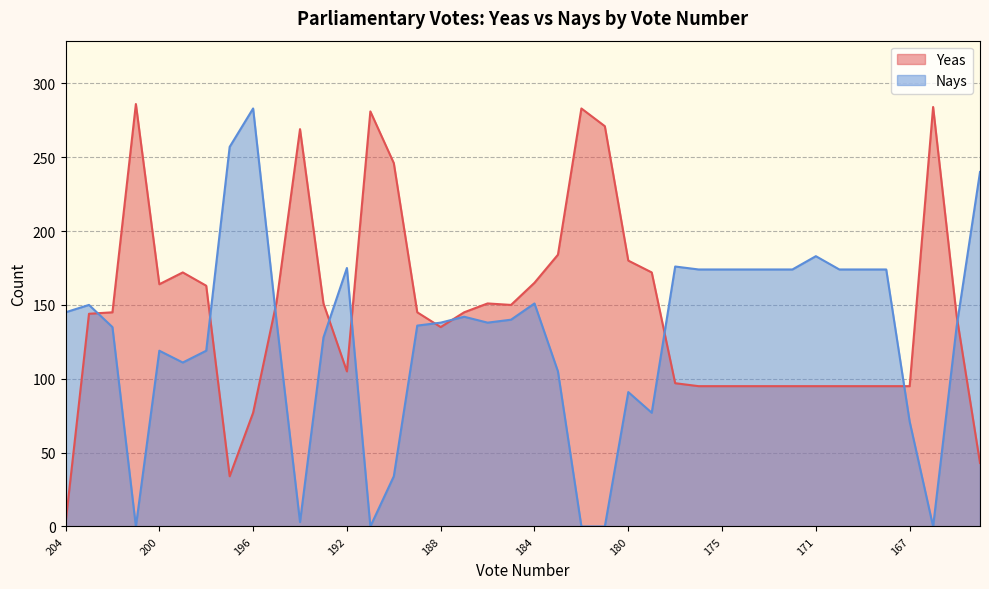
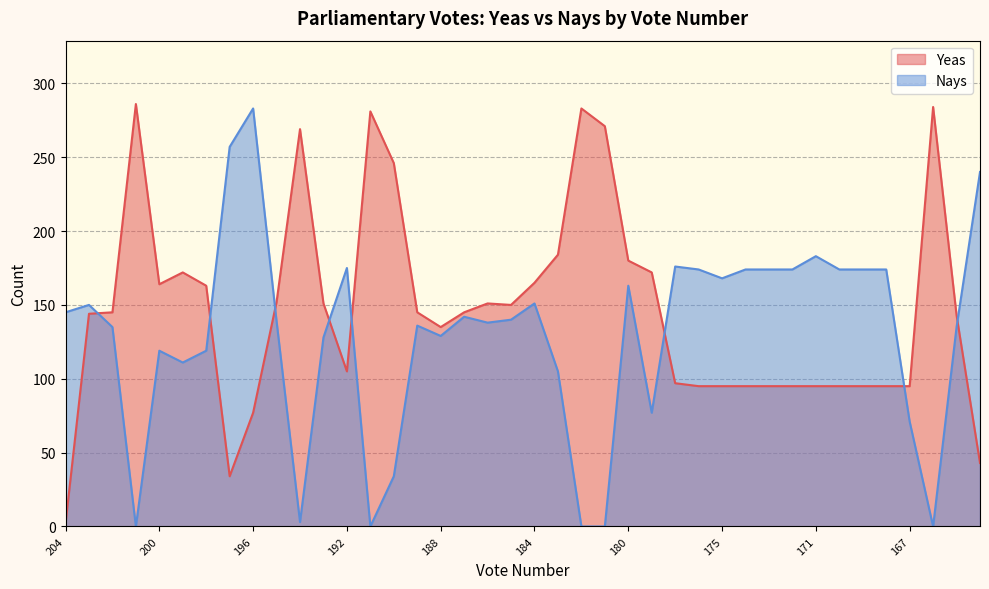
  {
    "Yeas": {
      "204": 2,
      "200": 164,
      "196": 77,
      "192": 105,
      "188": 135,
      "184": 165,
      "180": 180,
      "175": 95,
      "171": 95,
      "167": 95
    },
    "Nays": {
      "204": 145,
      "200": 119,
      "196": 283,
      "192": 175,
-     "188": 138,
+     "188": 129,
      "184": 151,
-     "180": 91,
-     "175": 174,
+     "180": 163,
+     "175": 168,
      "171": 183,
      "167": 71
    }
  }
